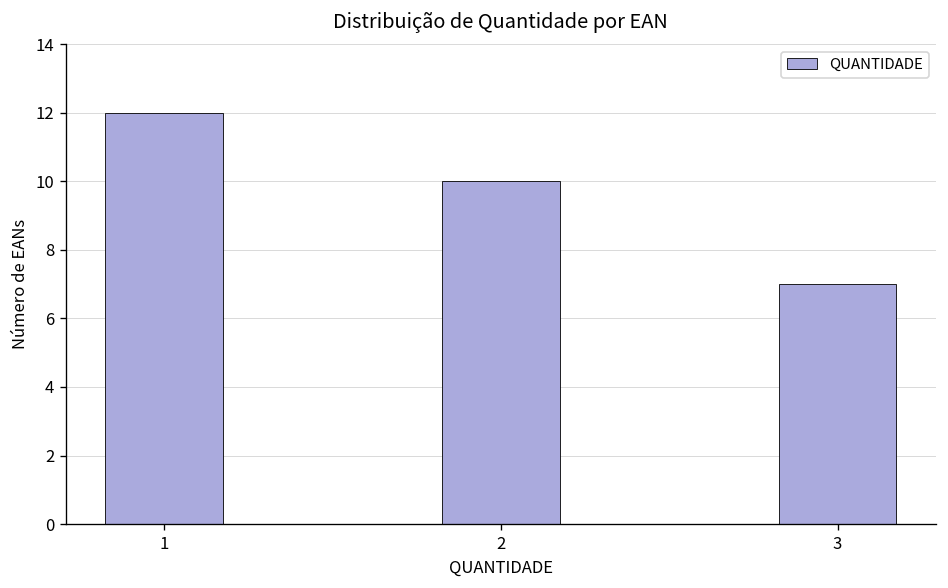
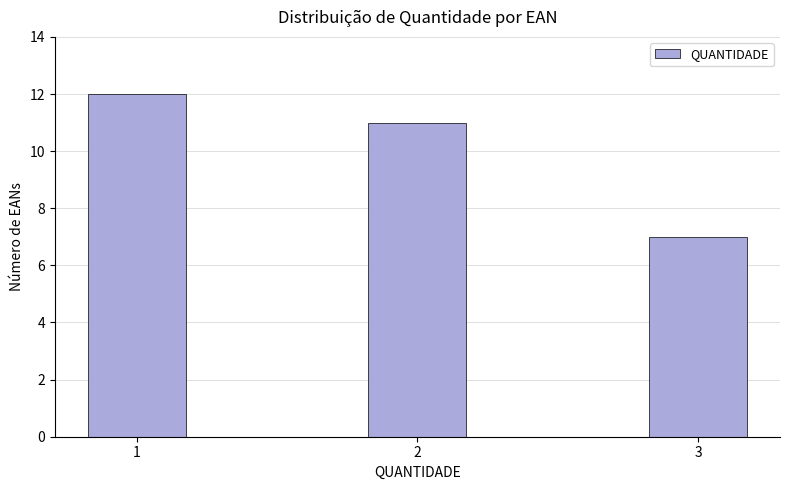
  {
    "1": 12,
-   "2": 10,
+   "2": 11,
    "3": 7
  }
